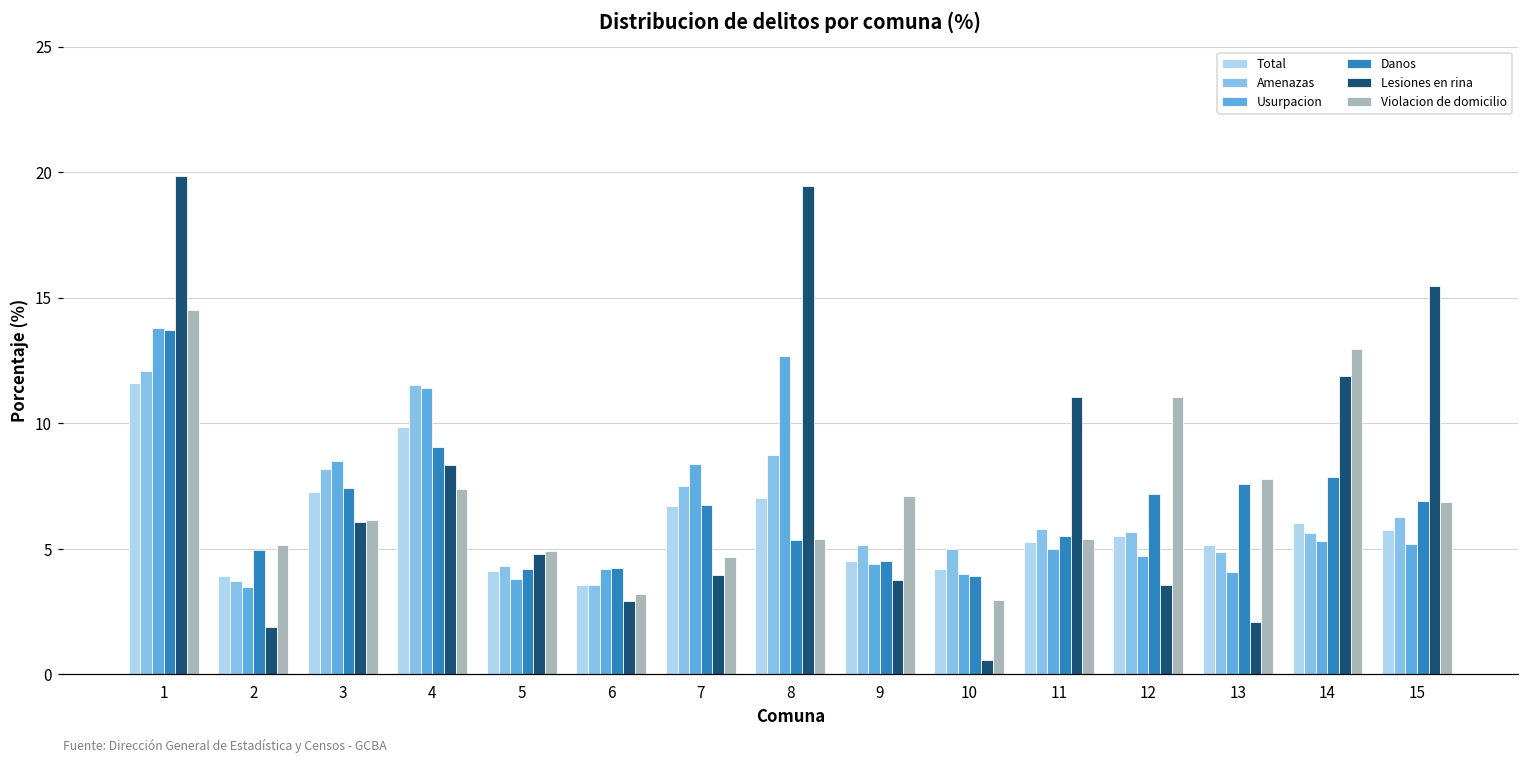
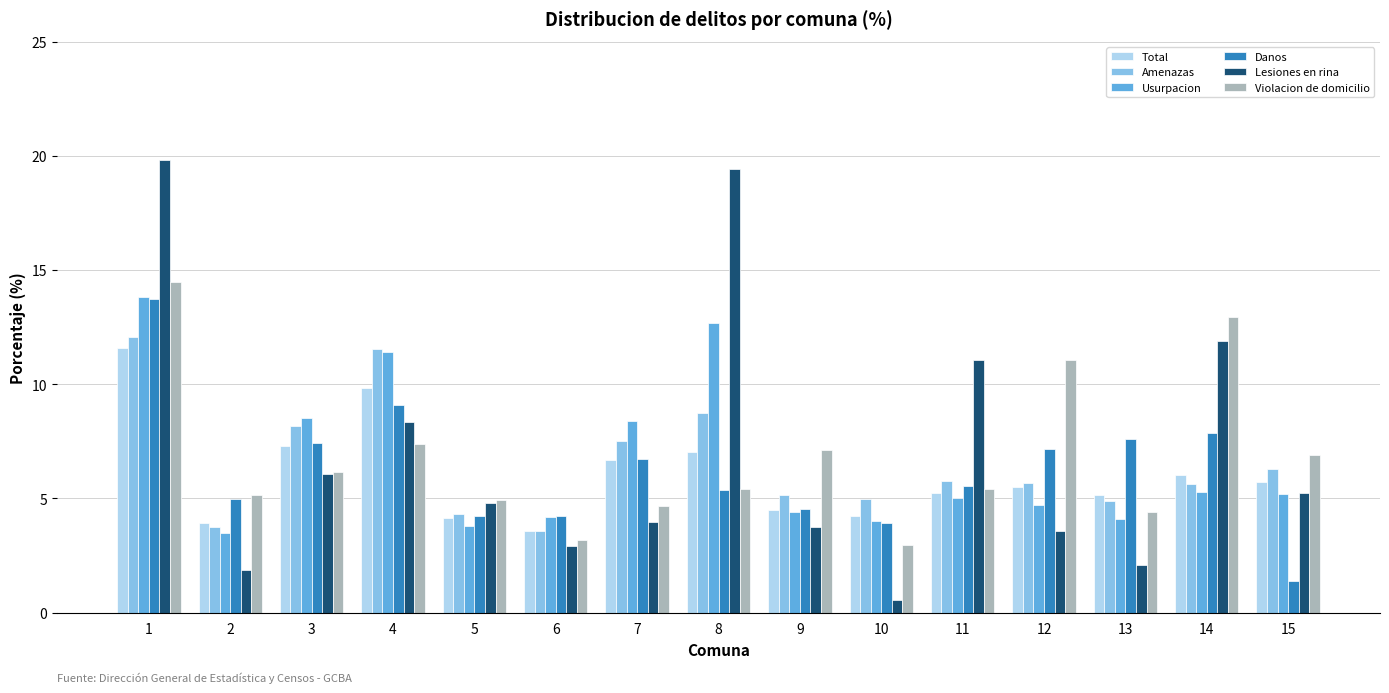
  {
    "Danos": {
      "1": 13.7,
      "2": 5.0,
      "3": 7.4,
      "4": 9.1,
      "5": 4.2,
      "6": 4.2,
      "7": 6.7,
      "8": 5.3,
      "9": 4.5,
      "10": 3.9,
      "11": 5.5,
      "12": 7.2,
      "13": 7.6,
      "14": 7.9,
-     "15": 6.9
+     "15": 1.4
    },
    "Lesiones en rina": {
      "1": 19.8,
      "2": 1.9,
      "3": 6.1,
      "4": 8.4,
      "5": 4.8,
      "6": 2.9,
      "7": 4.0,
      "8": 19.4,
      "9": 3.8,
      "10": 0.6,
      "11": 11.1,
      "12": 3.5,
      "13": 2.1,
      "14": 11.9,
-     "15": 15.5
+     "15": 5.2
    },
    "Violacion de domicilio": {
      "1": 14.5,
      "2": 5.2,
      "3": 6.1,
      "4": 7.4,
      "5": 4.9,
      "6": 3.2,
      "7": 4.7,
      "8": 5.4,
      "9": 7.1,
      "10": 2.9,
      "11": 5.4,
      "12": 11.1,
-     "13": 7.8,
+     "13": 4.4,
      "14": 13.0,
      "15": 6.9
    }
  }
